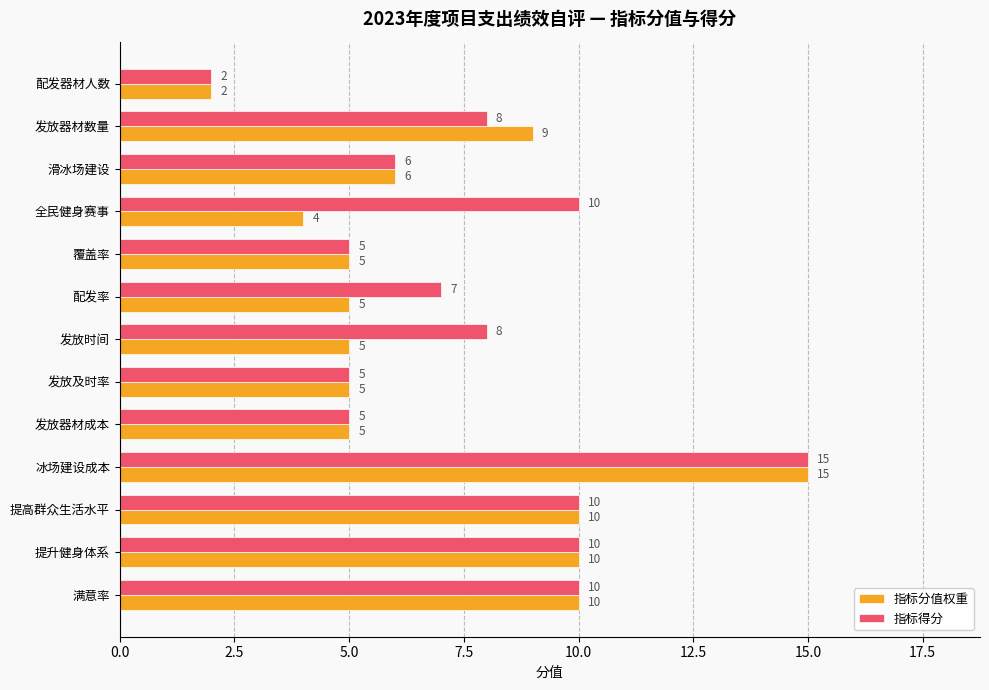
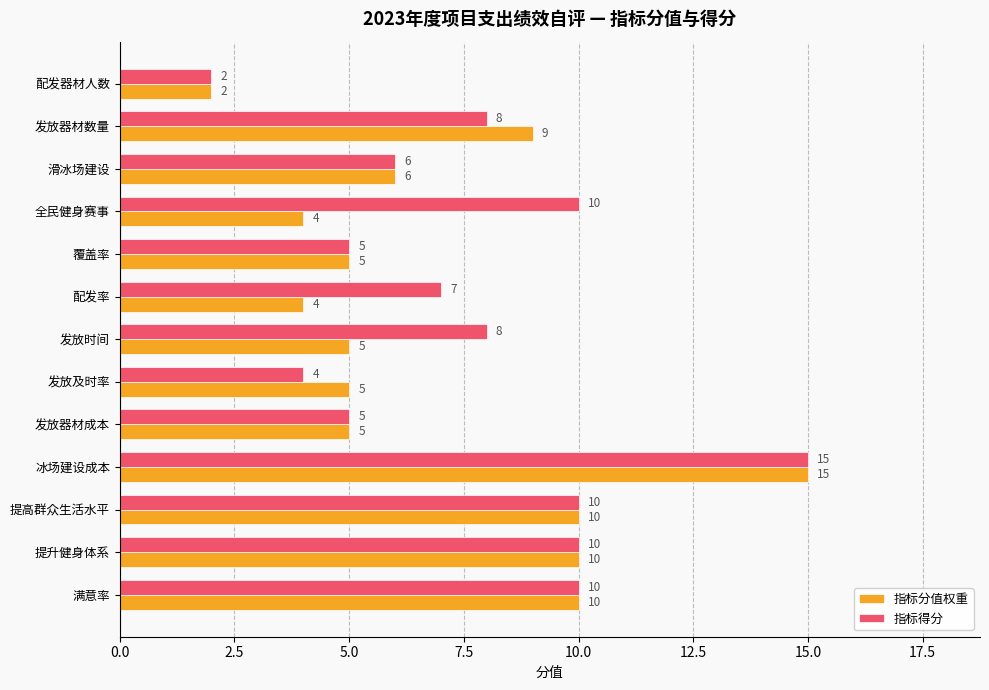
  {
    "指标分值权重": {
      "配发器材人数": 2,
      "发放器材数量": 9,
      "滑冰场建设": 6,
      "全民健身赛事": 4,
      "覆盖率": 5,
-     "配发率": 5,
+     "配发率": 4,
      "发放时间": 5,
      "发放及时率": 5,
      "发放器材成本": 5,
      "冰场建设成本": 15,
      "提高群众生活水平": 10,
      "提升健身体系": 10,
      "满意率": 10
    },
    "指标得分": {
      "配发器材人数": 2,
      "发放器材数量": 8,
      "滑冰场建设": 6,
      "全民健身赛事": 10,
      "覆盖率": 5,
      "配发率": 7,
      "发放时间": 8,
-     "发放及时率": 5,
+     "发放及时率": 4,
      "发放器材成本": 5,
      "冰场建设成本": 15,
      "提高群众生活水平": 10,
      "提升健身体系": 10,
      "满意率": 10
    }
  }
